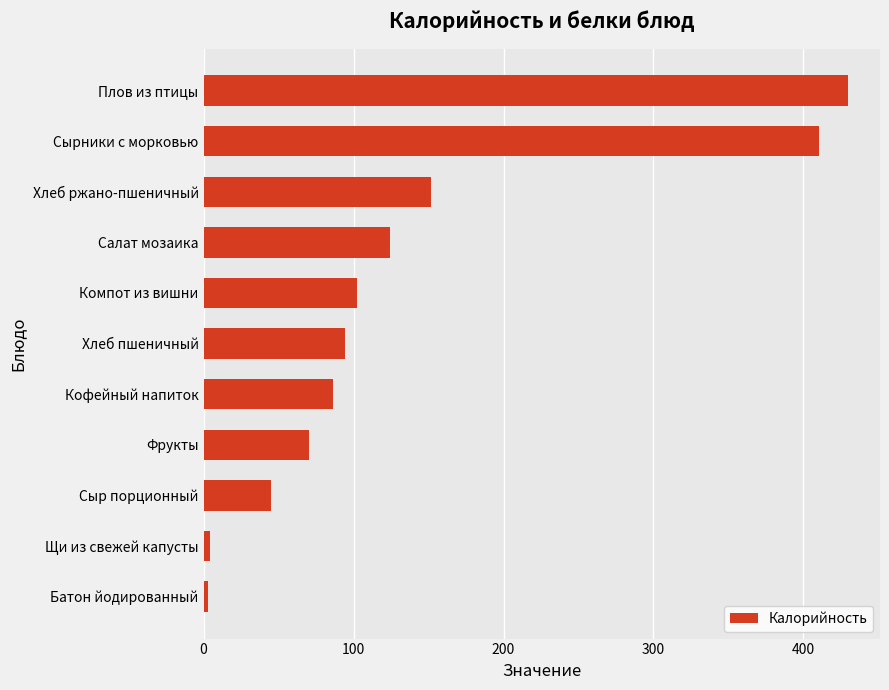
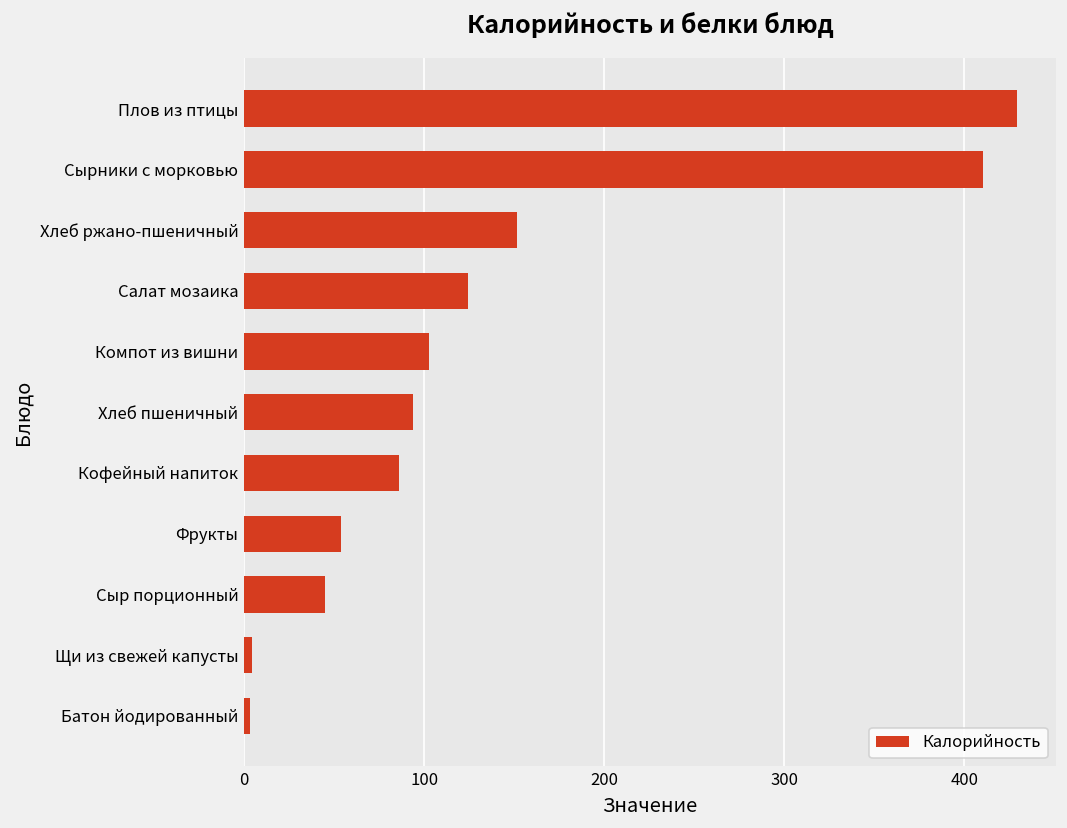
  {
    "Плов из птицы": 430,
    "Сырники с морковью": 411,
    "Хлеб ржано-пшеничный": 152,
    "Салат мозаика": 124,
    "Компот из вишни": 103,
    "Хлеб пшеничный": 94,
    "Кофейный напиток": 86,
-   "Фрукты": 71,
+   "Фрукты": 54,
    "Сыр порционный": 45,
    "Щи из свежей капусты": 4,
    "Батон йодированный": 3
  }
